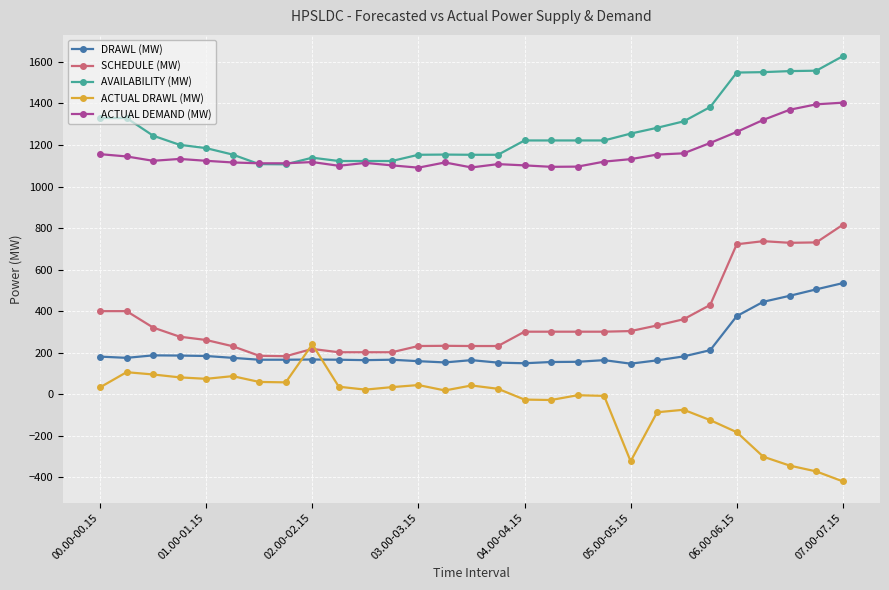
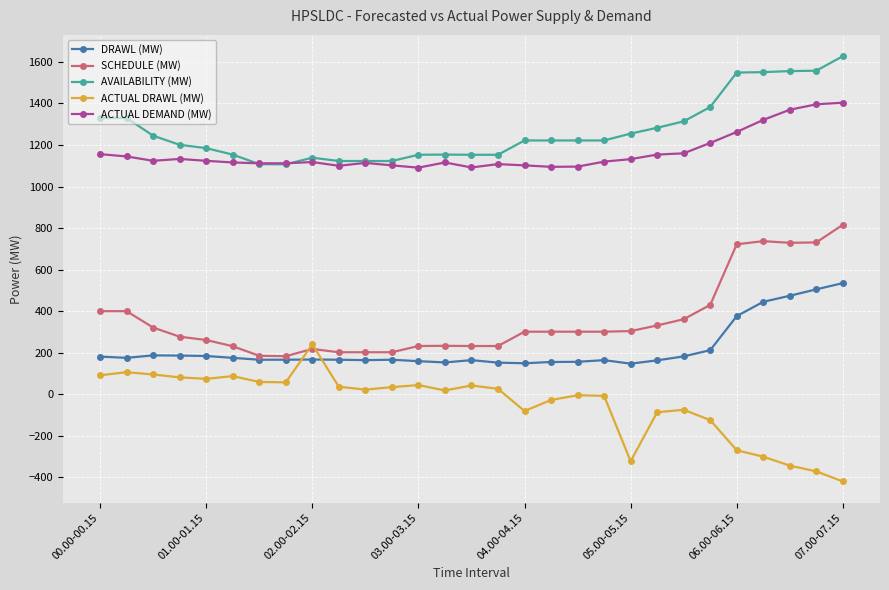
  {
    "ACTUAL DRAWL (MW)": {
-     "00.00-00.15": 30,
+     "00.00-00.15": 90,
      "01.00-01.15": 70,
      "02.00-02.15": 240,
      "03.00-03.15": 40,
-     "04.00-04.15": -30,
+     "04.00-04.15": -80,
      "05.00-05.15": -320,
-     "06.00-06.15": -180,
+     "06.00-06.15": -270,
      "07.00-07.15": -420
    }
  }
